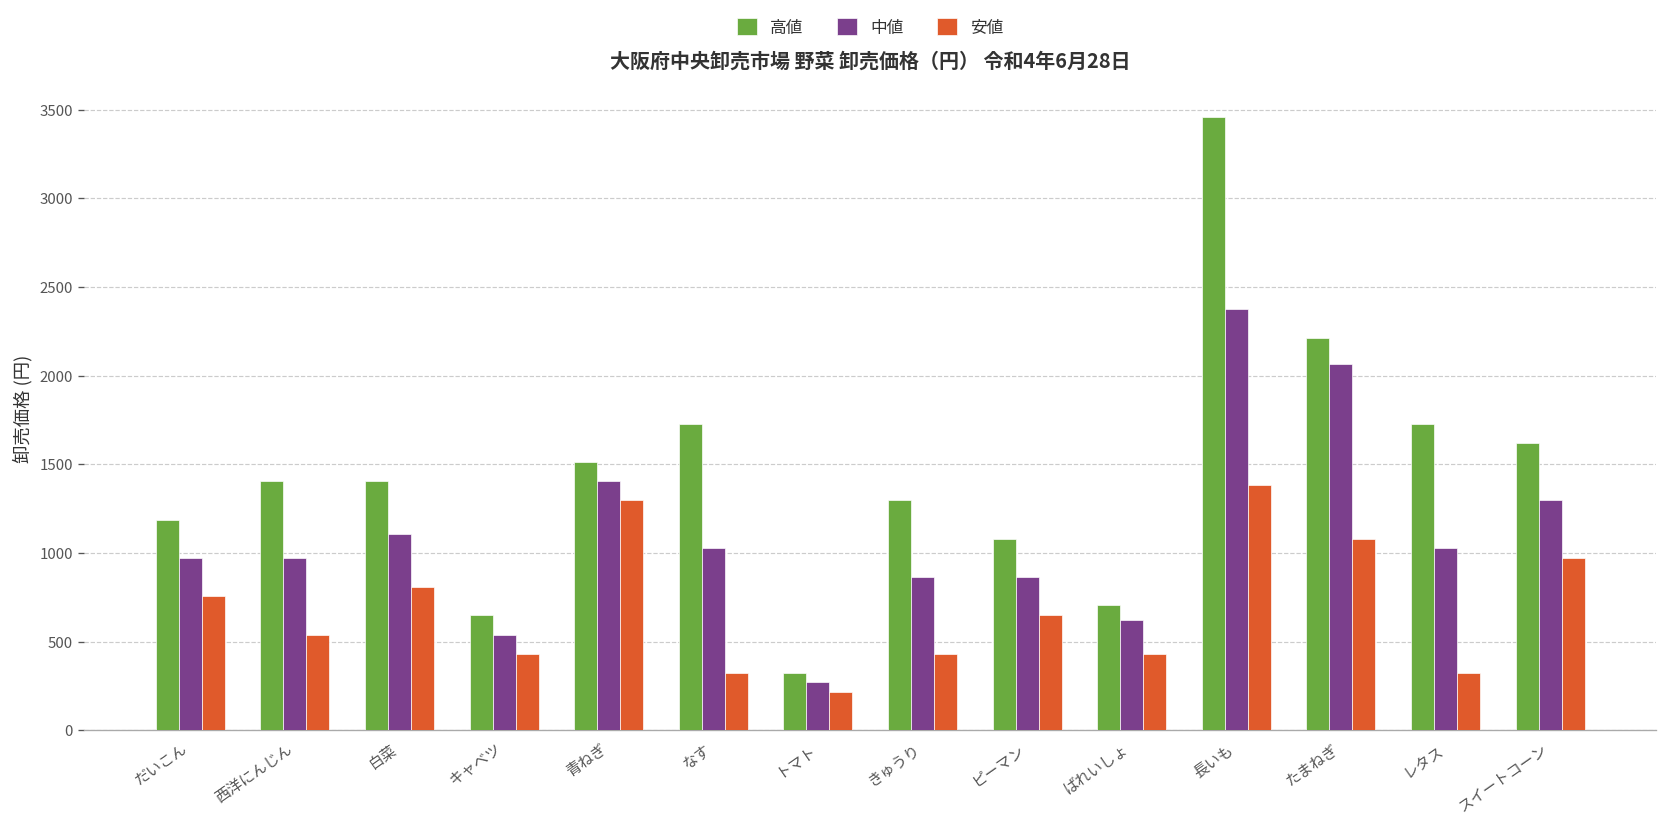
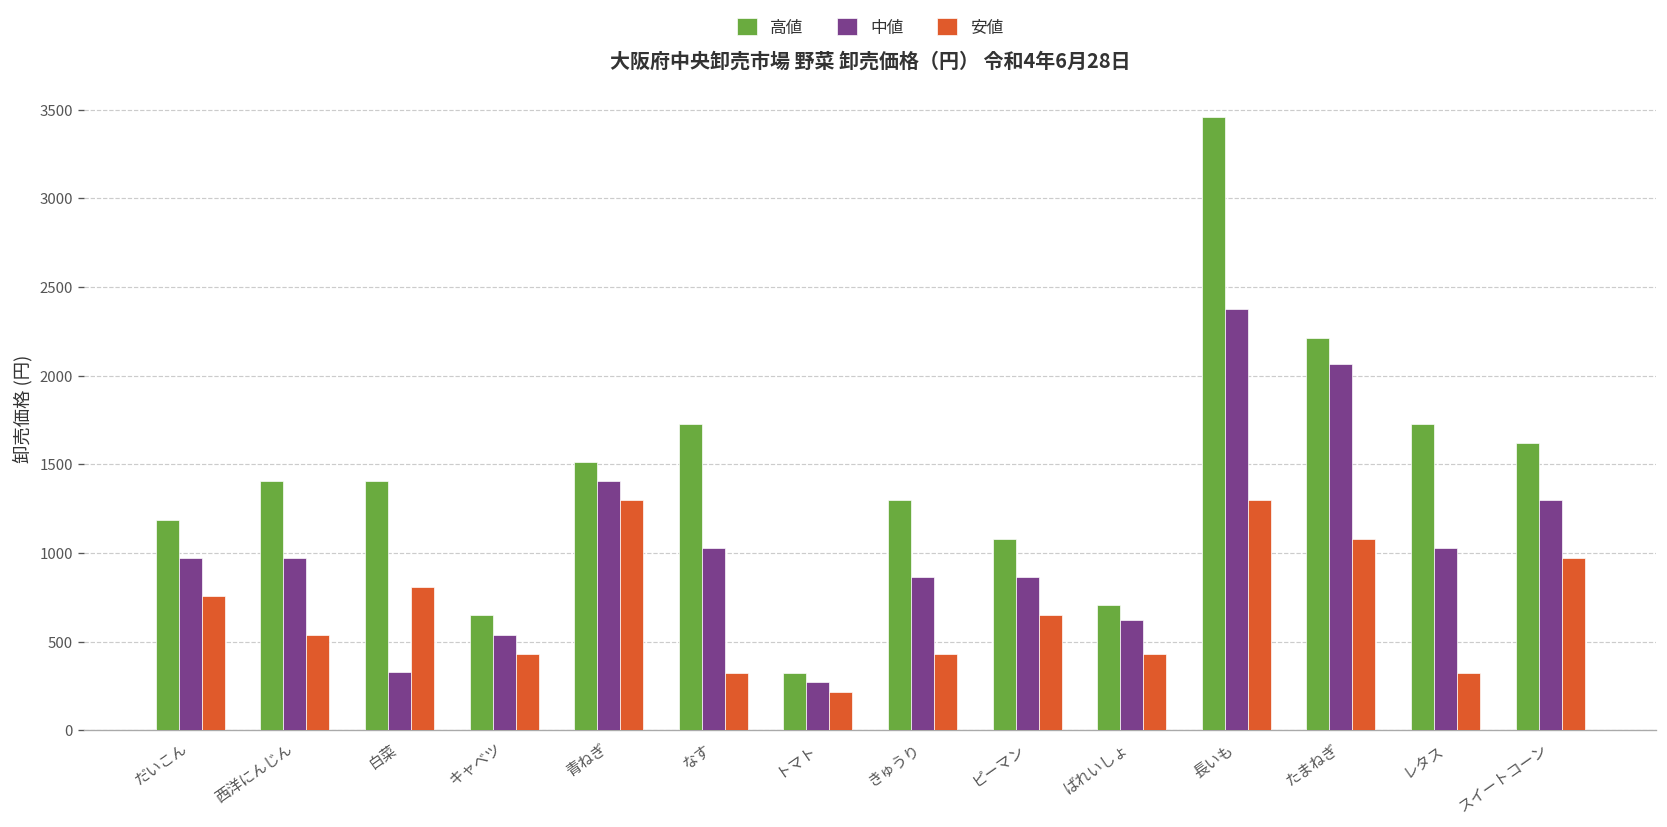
  {
    "高値": {
      "だいこん": 1190,
      "西洋にんじん": 1400,
      "白菜": 1400,
      "キャベツ": 650,
      "青ねぎ": 1510,
      "なす": 1730,
      "トマト": 320,
      "きゅうり": 1300,
      "ピーマン": 1080,
      "ばれいしょ": 710,
      "長いも": 3460,
      "たまねぎ": 2210,
      "レタス": 1730,
      "スイートコーン": 1620
    },
    "中値": {
      "だいこん": 970,
      "西洋にんじん": 970,
-     "白菜": 1110,
+     "白菜": 330,
      "キャベツ": 540,
      "青ねぎ": 1400,
      "なす": 1030,
      "トマト": 270,
      "きゅうり": 860,
      "ピーマン": 860,
      "ばれいしょ": 620,
      "長いも": 2380,
      "たまねぎ": 2070,
      "レタス": 1030,
      "スイートコーン": 1300
    },
    "安値": {
      "だいこん": 760,
      "西洋にんじん": 540,
      "白菜": 810,
      "キャベツ": 430,
      "青ねぎ": 1300,
      "なす": 320,
      "トマト": 220,
      "きゅうり": 430,
      "ピーマン": 650,
      "ばれいしょ": 430,
-     "長いも": 1390,
+     "長いも": 1300,
      "たまねぎ": 1080,
      "レタス": 320,
      "スイートコーン": 970
    }
  }
